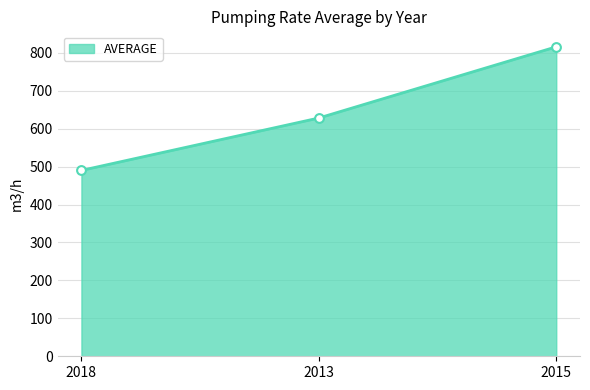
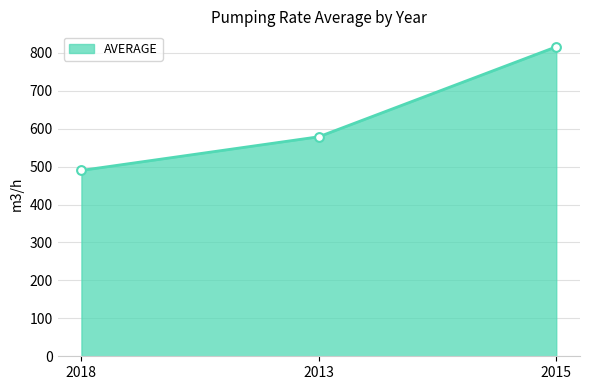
  {
    "2018": 490,
-   "2013": 630,
+   "2013": 580,
    "2015": 820
  }
